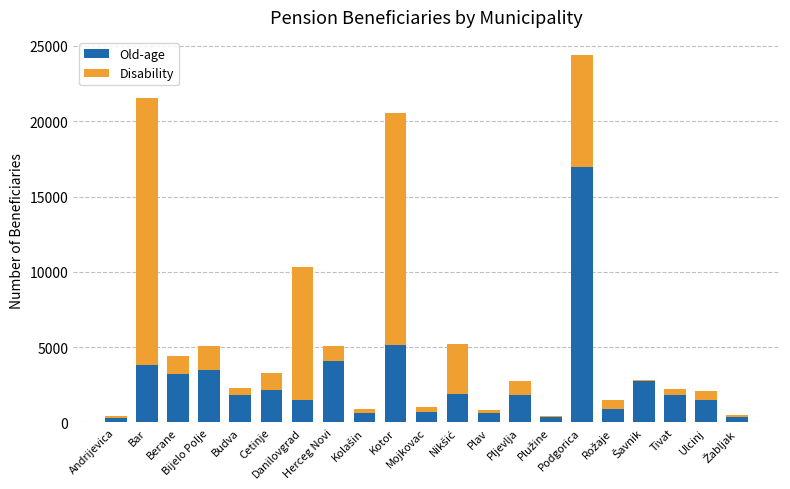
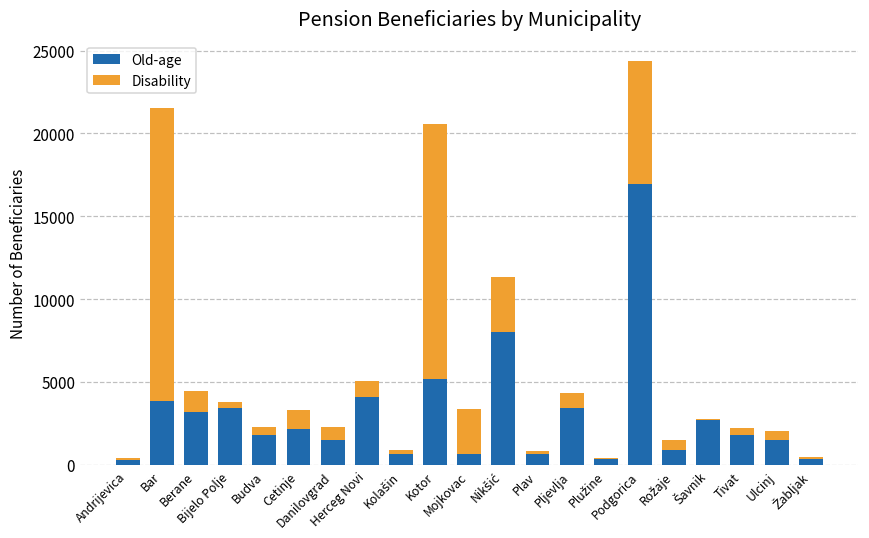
  {
    "Old-age": {
      "Andrijevica": 300,
      "Bar": 3800,
      "Berane": 3200,
      "Bijelo Polje": 3500,
      "Budva": 1800,
      "Cetinje": 2200,
      "Danilovgrad": 1500,
      "Herceg Novi": 4100,
      "Kolašin": 600,
      "Kotor": 5200,
      "Mojkovac": 700,
-     "Nikšić": 1900,
+     "Nikšić": 8000,
      "Plav": 600,
-     "Pljevlja": 1800,
+     "Pljevlja": 3400,
      "Plužine": 300,
      "Podgorica": 17000,
      "Rožaje": 900,
      "Šavnik": 2700,
      "Tivat": 1800,
      "Ulcinj": 1500,
      "Žabljak": 400
    },
    "Disability": {
      "Bar": 17700,
      "Berane": 1200,
-     "Bijelo Polje": 1600,
+     "Bijelo Polje": 300,
      "Budva": 500,
      "Cetinje": 1100,
-     "Danilovgrad": 8800,
+     "Danilovgrad": 800,
      "Herceg Novi": 1000,
      "Kolašin": 300,
      "Kotor": 15400,
-     "Mojkovac": 400,
+     "Mojkovac": 2700,
      "Nikšić": 3300,
      "Plav": 200,
      "Pljevlja": 900,
      "Podgorica": 7400,
      "Rožaje": 600,
      "Tivat": 400,
      "Ulcinj": 500
    }
  }
